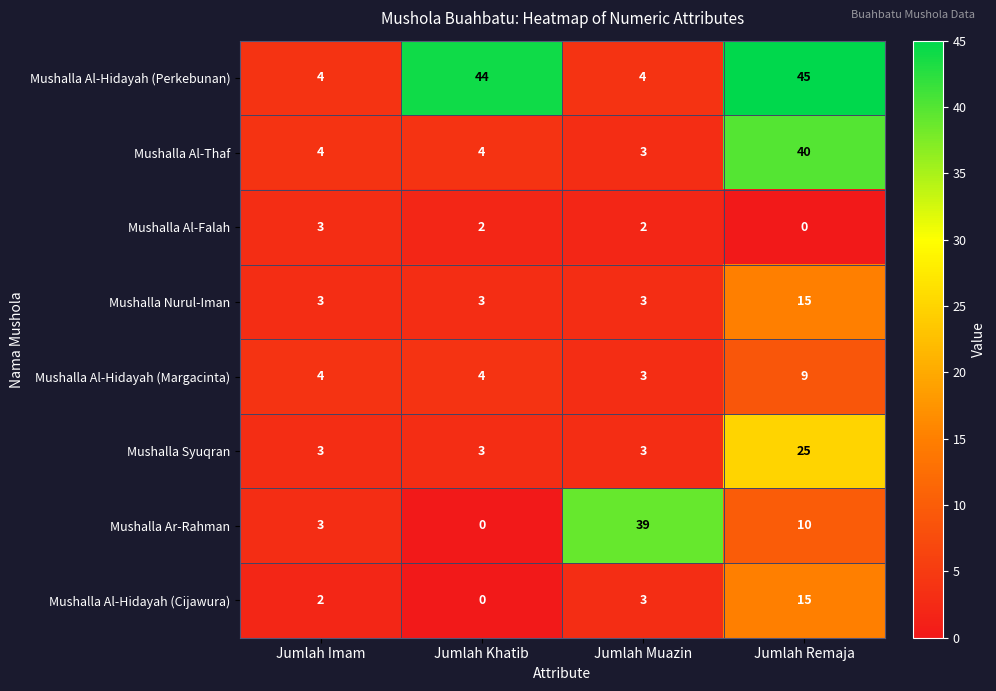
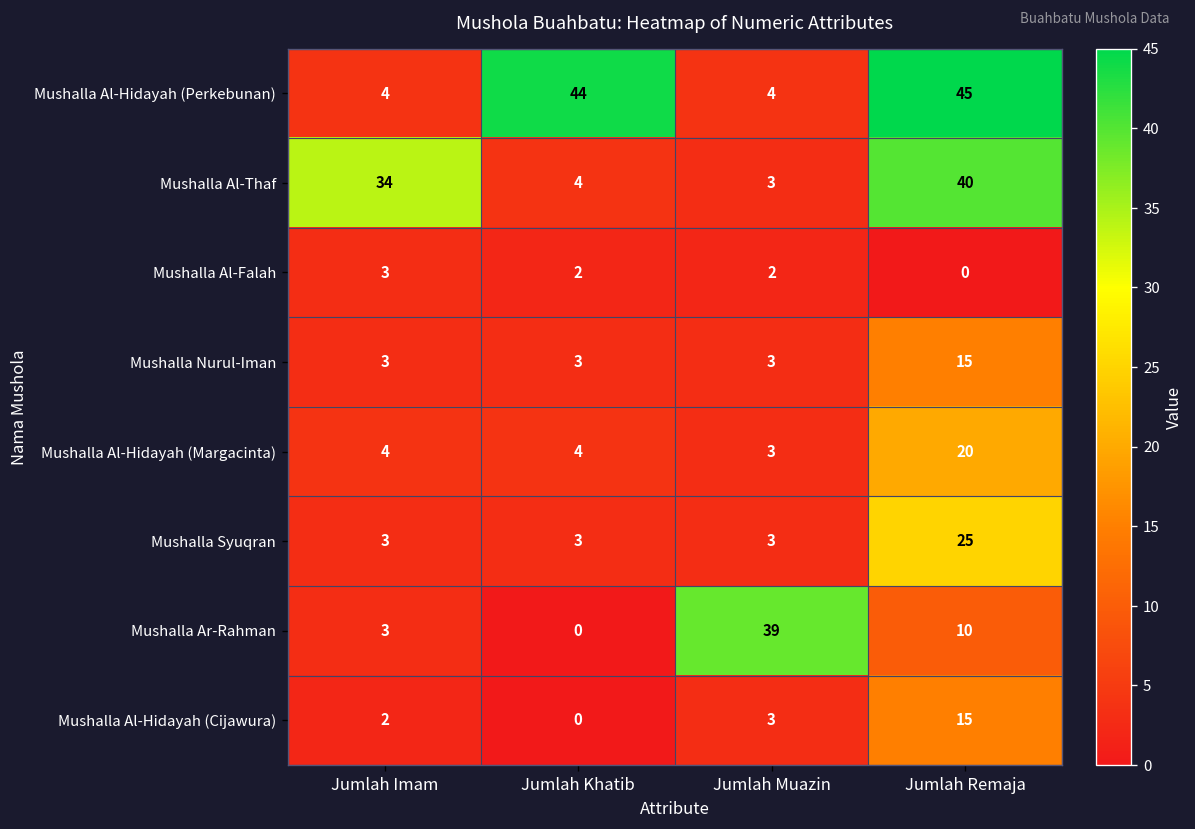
  {
    "Mushalla Al-Hidayah (Perkebunan)": {
      "Jumlah Imam": 4,
      "Jumlah Khatib": 44,
      "Jumlah Muazin": 4,
      "Jumlah Remaja": 45
    },
    "Mushalla Al-Thaf": {
-     "Jumlah Imam": 4,
+     "Jumlah Imam": 34,
      "Jumlah Khatib": 4,
      "Jumlah Muazin": 3,
      "Jumlah Remaja": 40
    },
    "Mushalla Al-Falah": {
      "Jumlah Imam": 3,
      "Jumlah Khatib": 2,
      "Jumlah Muazin": 2,
      "Jumlah Remaja": 0
    },
    "Mushalla Nurul-Iman": {
      "Jumlah Imam": 3,
      "Jumlah Khatib": 3,
      "Jumlah Muazin": 3,
      "Jumlah Remaja": 15
    },
    "Mushalla Al-Hidayah (Margacinta)": {
      "Jumlah Imam": 4,
      "Jumlah Khatib": 4,
      "Jumlah Muazin": 3,
-     "Jumlah Remaja": 9
+     "Jumlah Remaja": 20
    },
    "Mushalla Syuqran": {
      "Jumlah Imam": 3,
      "Jumlah Khatib": 3,
      "Jumlah Muazin": 3,
      "Jumlah Remaja": 25
    },
    "Mushalla Ar-Rahman": {
      "Jumlah Imam": 3,
      "Jumlah Khatib": 0,
      "Jumlah Muazin": 39,
      "Jumlah Remaja": 10
    },
    "Mushalla Al-Hidayah (Cijawura)": {
      "Jumlah Imam": 2,
      "Jumlah Khatib": 0,
      "Jumlah Muazin": 3,
      "Jumlah Remaja": 15
    }
  }
